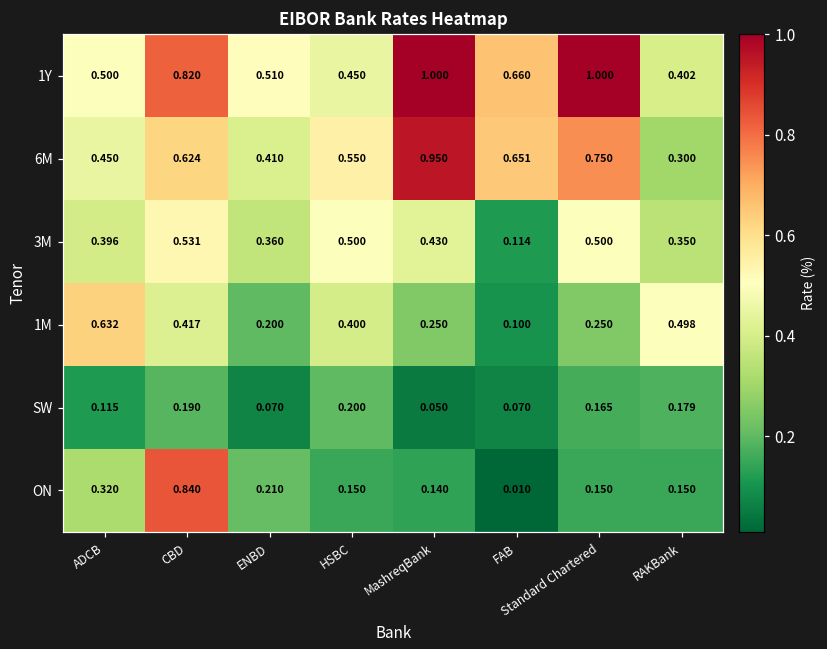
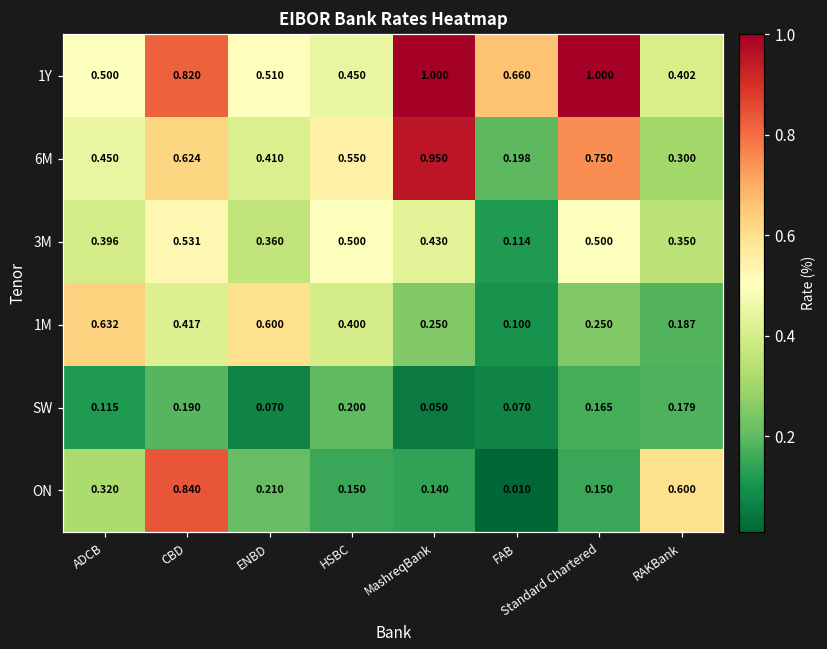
  {
    "1Y": {
      "ADCB": 0.500,
      "CBD": 0.820,
      "ENBD": 0.510,
      "HSBC": 0.450,
      "MashreqBank": 1.000,
      "FAB": 0.660,
      "Standard Chartered": 1.000,
      "RAKBank": 0.402
    },
    "6M": {
      "ADCB": 0.450,
      "CBD": 0.624,
      "ENBD": 0.410,
      "HSBC": 0.550,
      "MashreqBank": 0.950,
-     "FAB": 0.651,
+     "FAB": 0.198,
      "Standard Chartered": 0.750,
      "RAKBank": 0.300
    },
    "3M": {
      "ADCB": 0.396,
      "CBD": 0.531,
      "ENBD": 0.360,
      "HSBC": 0.500,
      "MashreqBank": 0.430,
      "FAB": 0.114,
      "Standard Chartered": 0.500,
      "RAKBank": 0.350
    },
    "1M": {
      "ADCB": 0.632,
      "CBD": 0.417,
-     "ENBD": 0.200,
+     "ENBD": 0.600,
      "HSBC": 0.400,
      "MashreqBank": 0.250,
      "FAB": 0.100,
      "Standard Chartered": 0.250,
-     "RAKBank": 0.498
+     "RAKBank": 0.187
    },
    "SW": {
      "ADCB": 0.115,
      "CBD": 0.190,
      "ENBD": 0.070,
      "HSBC": 0.200,
      "MashreqBank": 0.050,
      "FAB": 0.070,
      "Standard Chartered": 0.165,
      "RAKBank": 0.179
    },
    "ON": {
      "ADCB": 0.320,
      "CBD": 0.840,
      "ENBD": 0.210,
      "HSBC": 0.150,
      "MashreqBank": 0.140,
      "FAB": 0.010,
      "Standard Chartered": 0.150,
-     "RAKBank": 0.150
+     "RAKBank": 0.600
    }
  }
